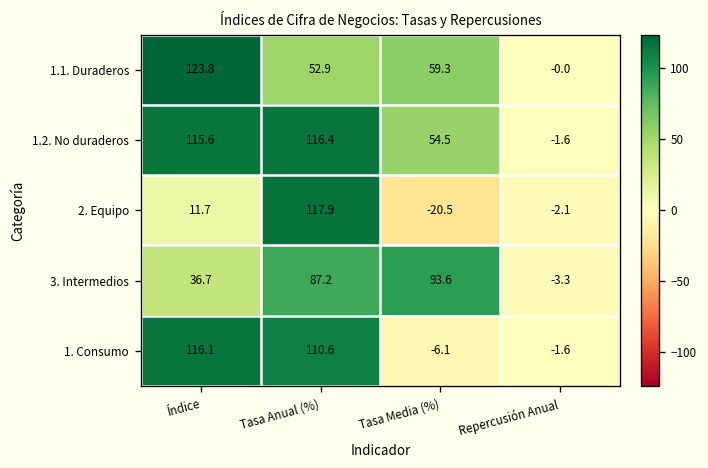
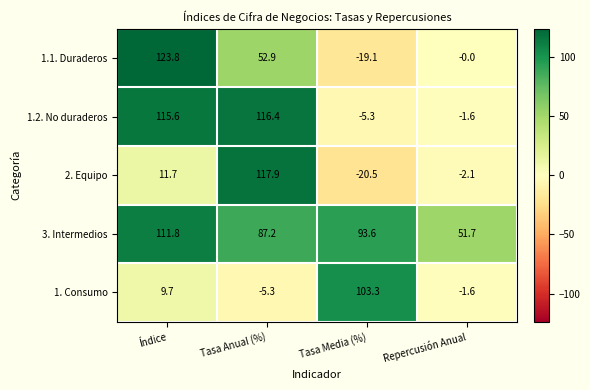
  {
    "1.1. Duraderos": {
      "Índice": 123.8,
      "Tasa Anual (%)": 52.9,
-     "Tasa Media (%)": 59.3,
+     "Tasa Media (%)": -19.1,
      "Repercusión Anual": -0.0
    },
    "1.2. No duraderos": {
      "Índice": 115.6,
      "Tasa Anual (%)": 116.4,
-     "Tasa Media (%)": 54.5,
+     "Tasa Media (%)": -5.3,
      "Repercusión Anual": -1.6
    },
    "2. Equipo": {
      "Índice": 11.7,
      "Tasa Anual (%)": 117.9,
      "Tasa Media (%)": -20.5,
      "Repercusión Anual": -2.1
    },
    "3. Intermedios": {
-     "Índice": 36.7,
+     "Índice": 111.8,
      "Tasa Anual (%)": 87.2,
      "Tasa Media (%)": 93.6,
-     "Repercusión Anual": -3.3
+     "Repercusión Anual": 51.7
    },
    "1. Consumo": {
-     "Índice": 116.1,
-     "Tasa Anual (%)": 110.6,
-     "Tasa Media (%)": -6.1,
+     "Índice": 9.7,
+     "Tasa Anual (%)": -5.3,
+     "Tasa Media (%)": 103.3,
      "Repercusión Anual": -1.6
    }
  }
